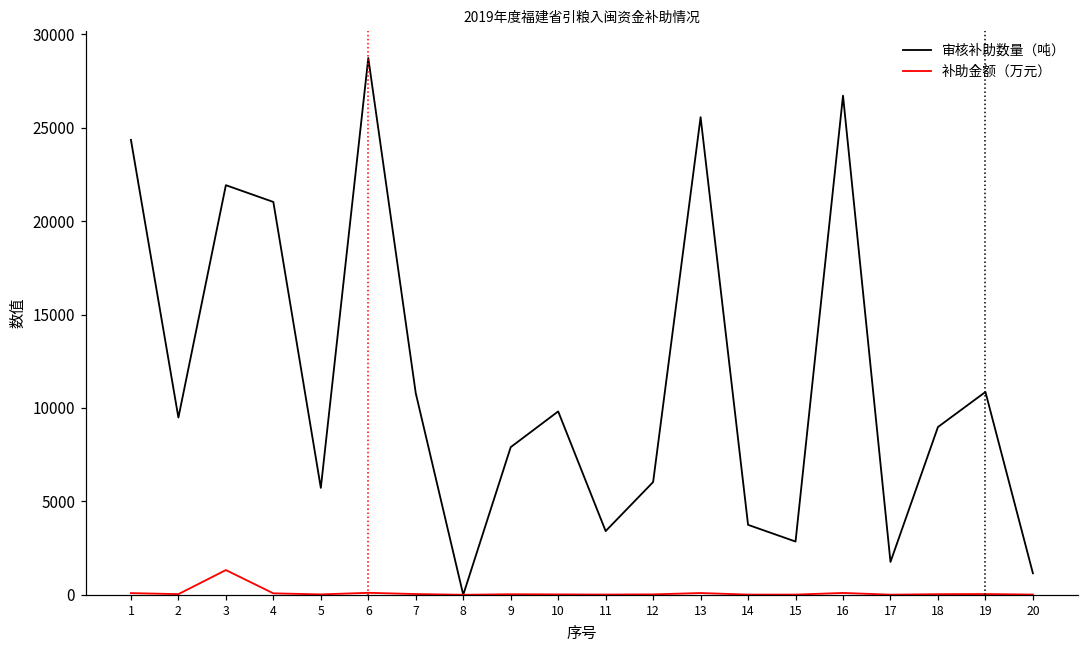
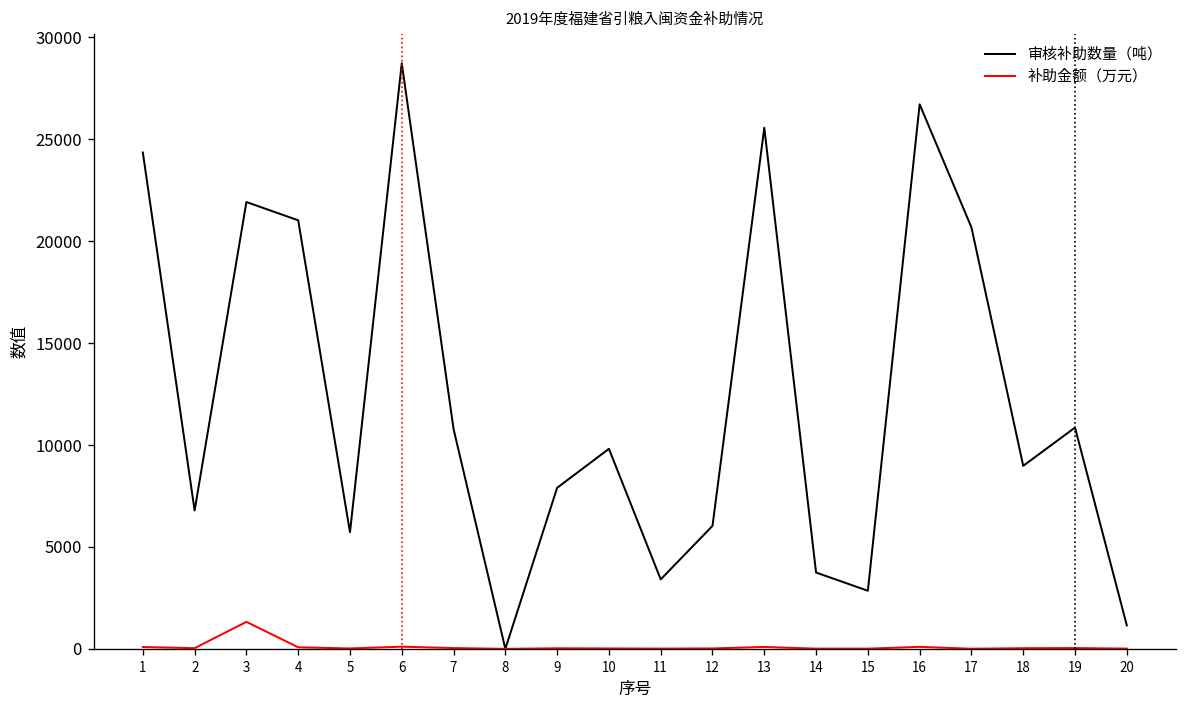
  {
    "审核补助数量（吨）": {
      "1": 24300,
-     "2": 9500,
+     "2": 6800,
      "3": 21900,
      "4": 21000,
      "5": 5700,
      "6": 28700,
      "7": 10800,
      "9": 7900,
      "10": 9800,
      "11": 3400,
      "12": 6000,
      "13": 25600,
      "14": 3700,
      "15": 2900,
      "16": 26700,
-     "17": 1800,
+     "17": 20700,
      "18": 9000,
      "19": 10900,
      "20": 1200
    },
    "补助金额（万元）": {
      "1": 100,
      "2": 0,
      "3": 1300,
      "4": 100,
      "5": 0,
      "6": 100,
      "7": 0,
      "9": 0,
      "10": 0,
      "11": 0,
      "12": 0,
      "13": 100,
      "14": 0,
      "15": 0,
      "16": 100,
      "17": 0,
      "18": 0,
      "19": 0,
      "20": 0
    }
  }
